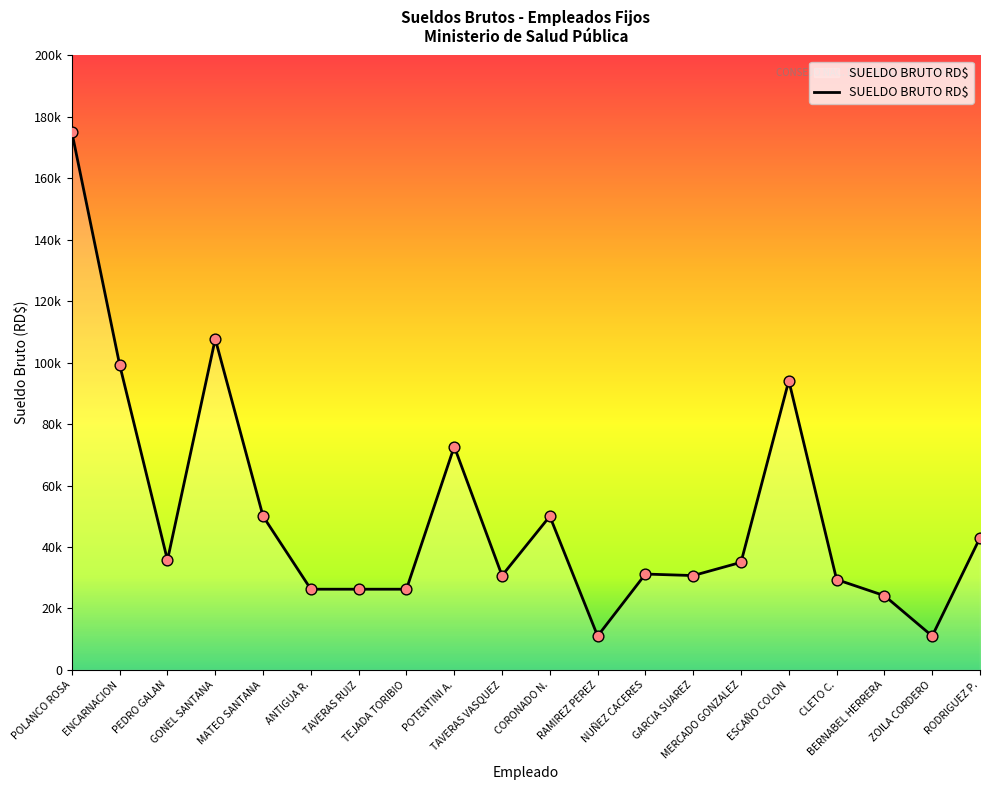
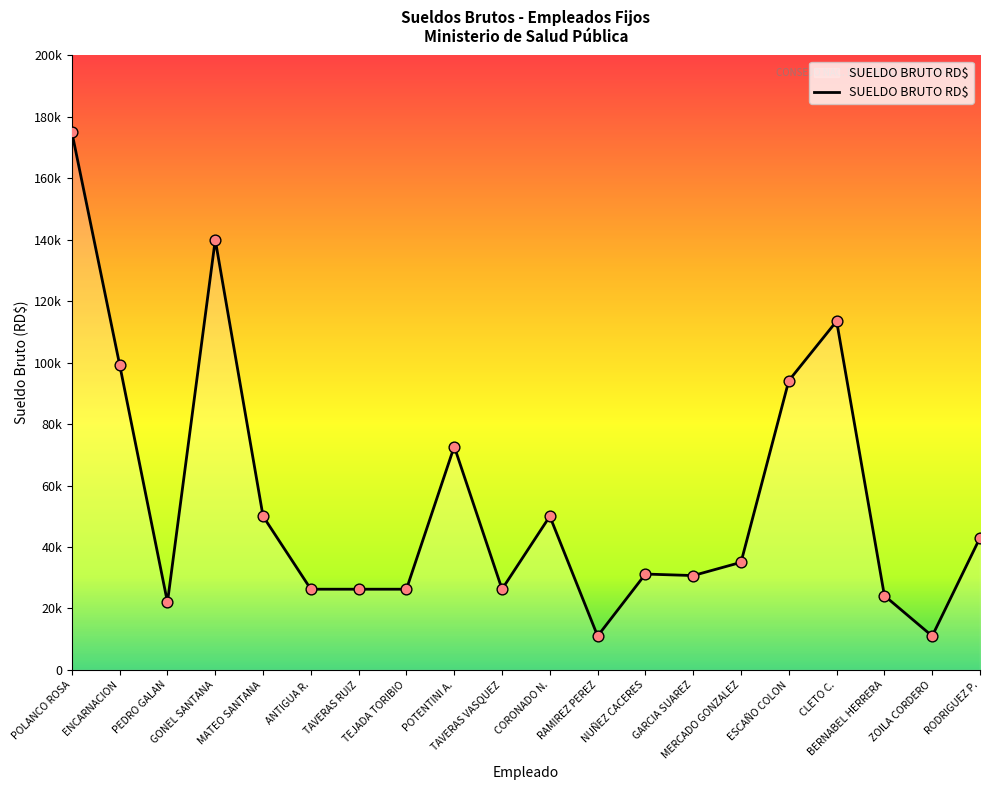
  {
    "POLANCO ROSA": 175000,
    "ENCARNACION": 99000,
-   "PEDRO GALAN": 36000,
-   "GONEL SANTANA": 108000,
+   "PEDRO GALAN": 22000,
+   "GONEL SANTANA": 140000,
    "MATEO SANTANA": 50000,
    "ANTIGUA R.": 26000,
    "TAVERAS RUIZ": 26000,
    "TEJADA TORIBIO": 26000,
    "POTENTINI A.": 73000,
-   "TAVERAS VASQUEZ": 31000,
+   "TAVERAS VASQUEZ": 26000,
    "CORONADO N.": 50000,
    "RAMIREZ PEREZ": 11000,
    "NUÑEZ CACERES": 31000,
    "GARCIA SUAREZ": 31000,
    "MERCADO GONZALEZ": 35000,
    "ESCAÑO COLON": 94000,
-   "CLETO C.": 29000,
+   "CLETO C.": 114000,
    "BERNABEL HERRERA": 24000,
    "ZOILA CORDERO": 11000,
    "RODRIGUEZ P.": 43000
  }
